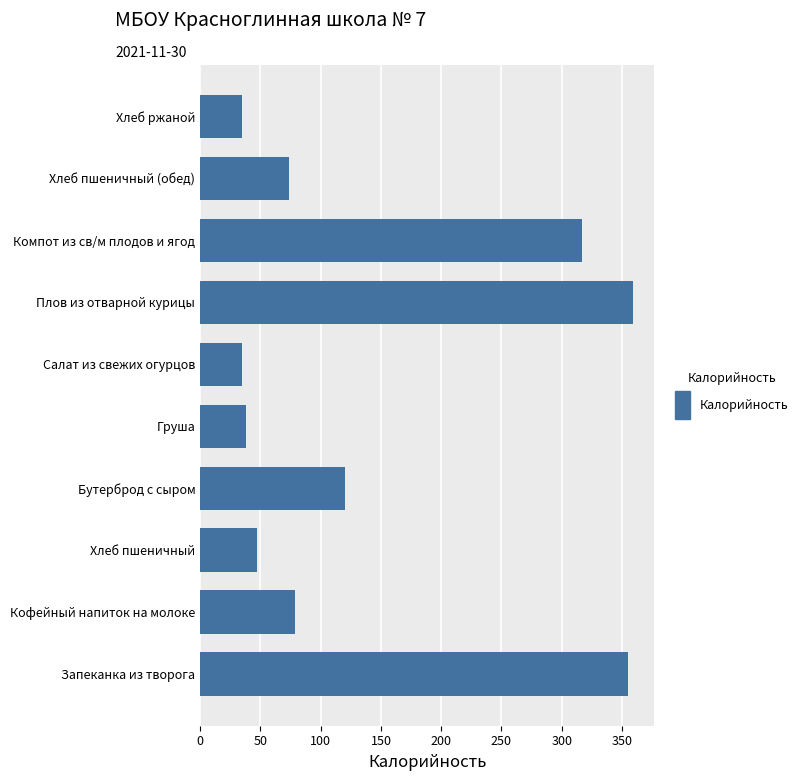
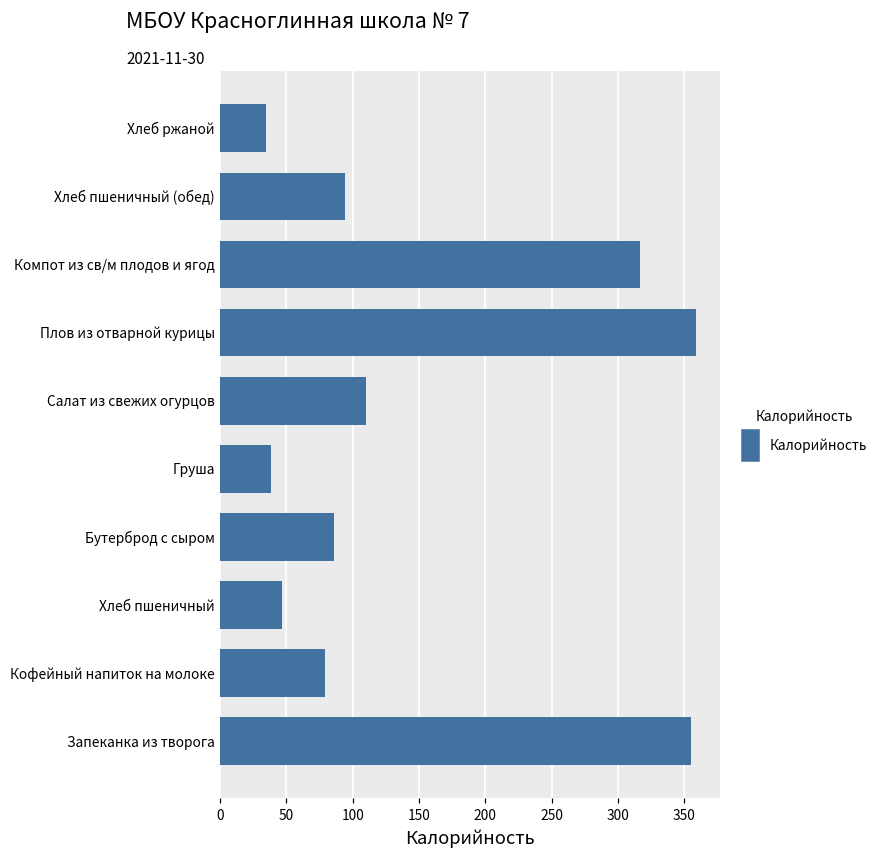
  {
    "Хлеб ржаной": 35,
-   "Хлеб пшеничный (обед)": 74,
+   "Хлеб пшеничный (обед)": 94,
    "Компот из св/м плодов и ягод": 317,
    "Плов из отварной курицы": 359,
-   "Салат из свежих огурцов": 35,
+   "Салат из свежих огурцов": 110,
    "Груша": 38,
-   "Бутерброд с сыром": 120,
+   "Бутерброд с сыром": 86,
    "Хлеб пшеничный": 47,
    "Кофейный напиток на молоке": 79,
    "Запеканка из творога": 355
  }
